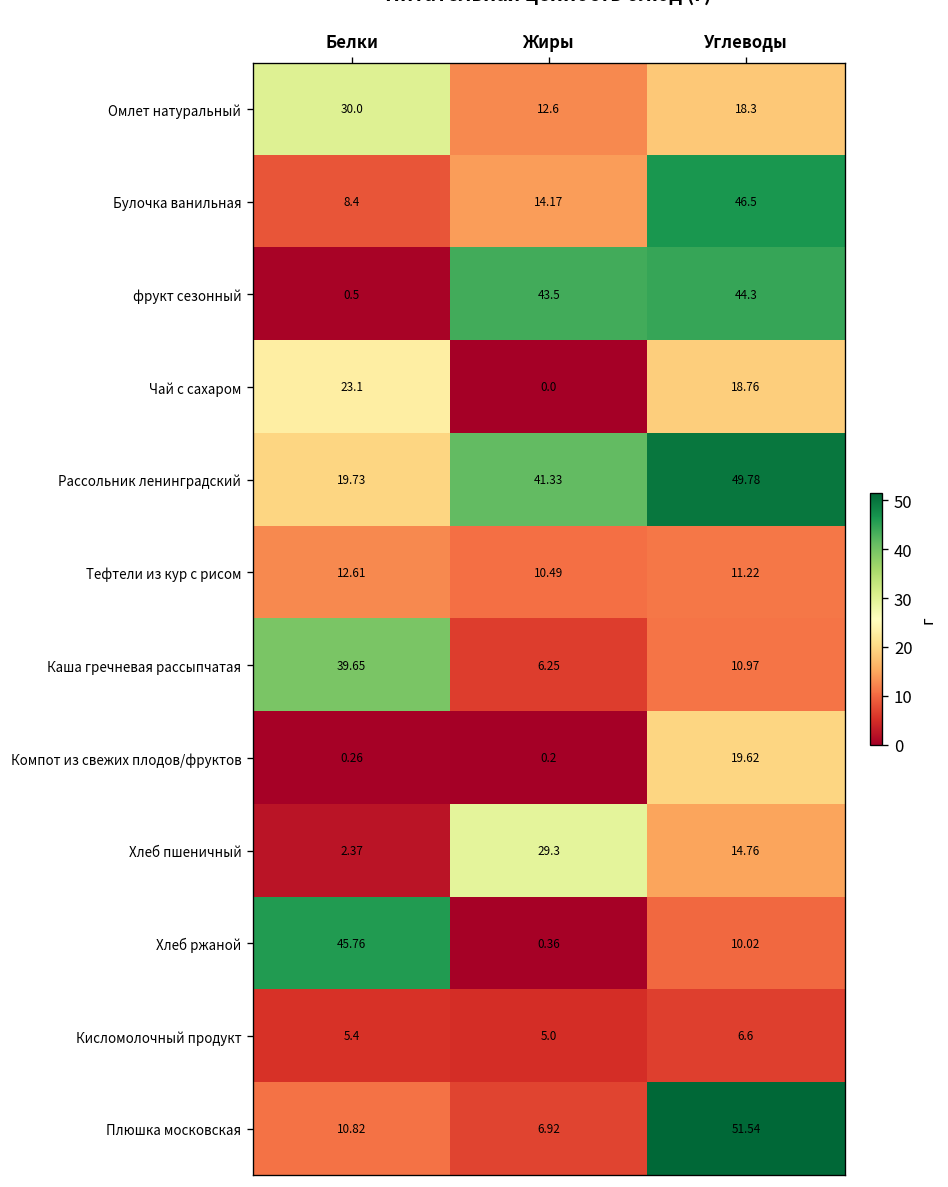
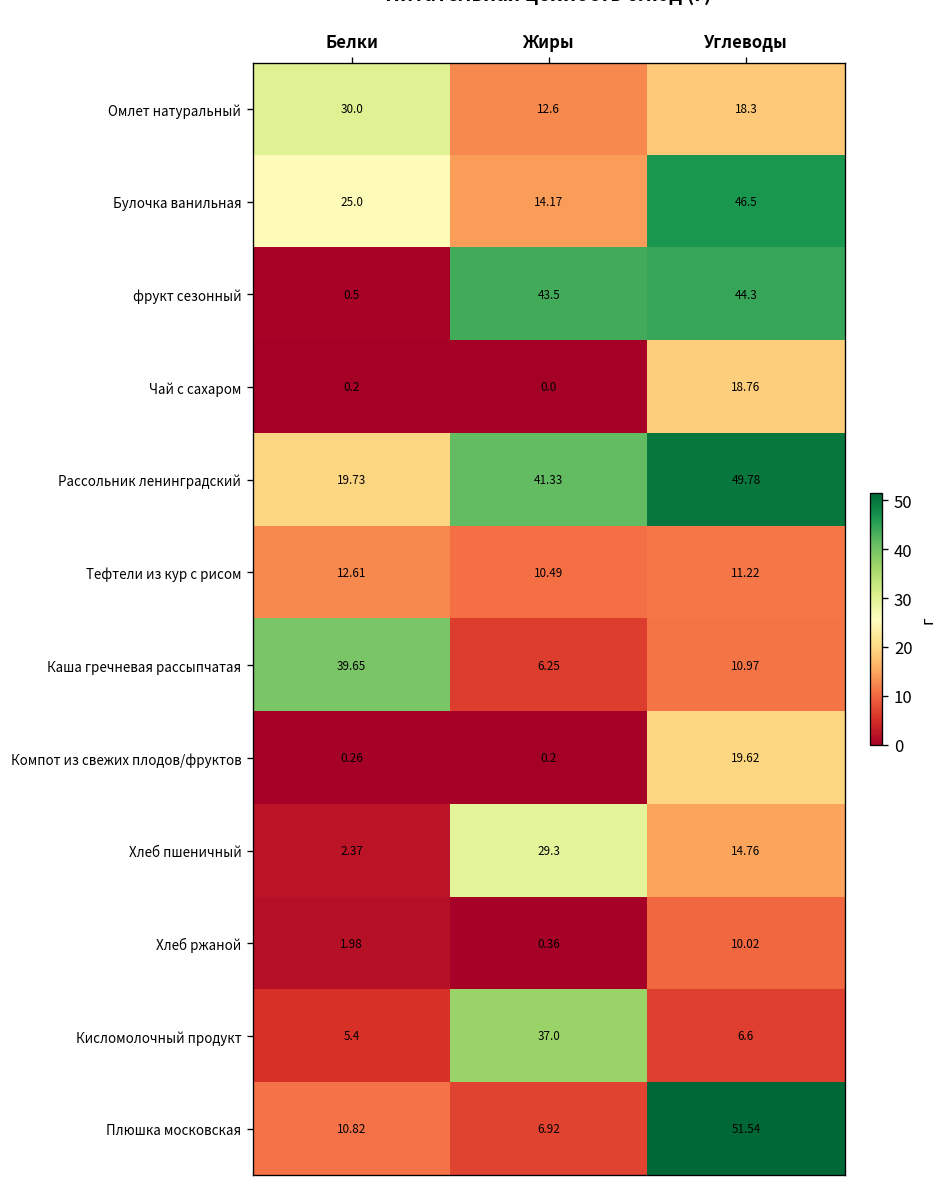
  {
    "Омлет натуральный": {
      "Белки": 30.0,
      "Жиры": 12.6,
      "Углеводы": 18.3
    },
    "Булочка ванильная": {
-     "Белки": 8.4,
+     "Белки": 25.0,
      "Жиры": 14.17,
      "Углеводы": 46.5
    },
    "фрукт сезонный": {
      "Белки": 0.5,
      "Жиры": 43.5,
      "Углеводы": 44.3
    },
    "Чай с сахаром": {
-     "Белки": 23.1,
+     "Белки": 0.2,
      "Жиры": 0.0,
      "Углеводы": 18.76
    },
    "Рассольник ленинградский": {
      "Белки": 19.73,
      "Жиры": 41.33,
      "Углеводы": 49.78
    },
    "Тефтели из кур с рисом": {
      "Белки": 12.61,
      "Жиры": 10.49,
      "Углеводы": 11.22
    },
    "Каша гречневая рассыпчатая": {
      "Белки": 39.65,
      "Жиры": 6.25,
      "Углеводы": 10.97
    },
    "Компот из свежих плодов/фруктов": {
      "Белки": 0.26,
      "Жиры": 0.2,
      "Углеводы": 19.62
    },
    "Хлеб пшеничный": {
      "Белки": 2.37,
      "Жиры": 29.3,
      "Углеводы": 14.76
    },
    "Хлеб ржаной": {
-     "Белки": 45.76,
+     "Белки": 1.98,
      "Жиры": 0.36,
      "Углеводы": 10.02
    },
    "Кисломолочный продукт": {
      "Белки": 5.4,
-     "Жиры": 5.0,
+     "Жиры": 37.0,
      "Углеводы": 6.6
    },
    "Плюшка московская": {
      "Белки": 10.82,
      "Жиры": 6.92,
      "Углеводы": 51.54
    }
  }
